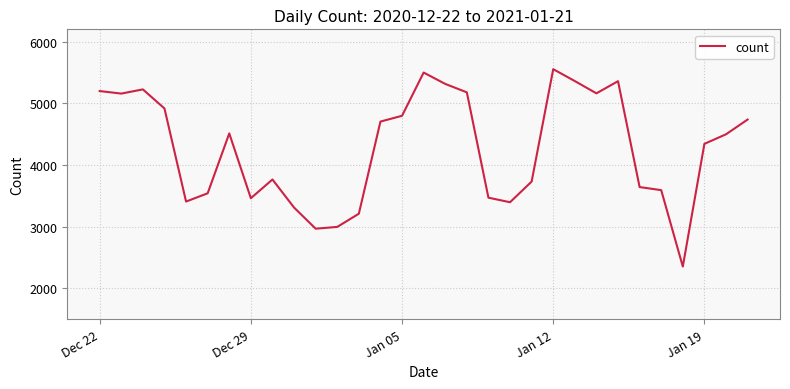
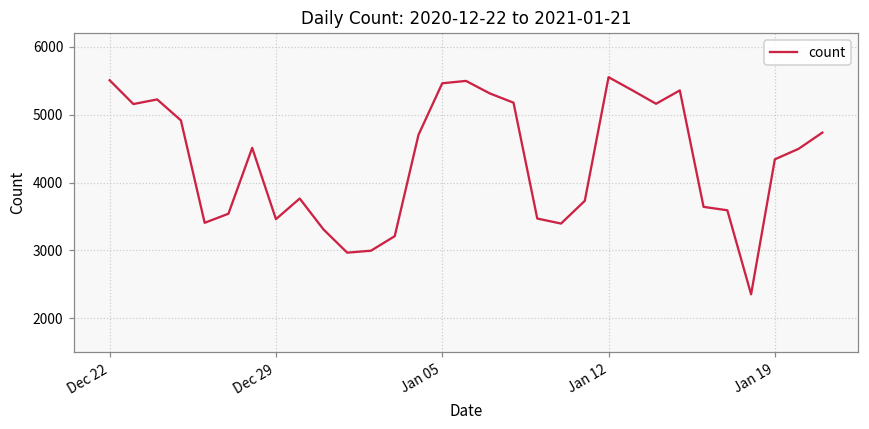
  {
-   "Dec 22": 5200,
+   "Dec 22": 5500,
    "Dec 29": 3500,
-   "Jan 05": 4800,
+   "Jan 05": 5500,
    "Jan 12": 5600,
    "Jan 19": 4300
  }
